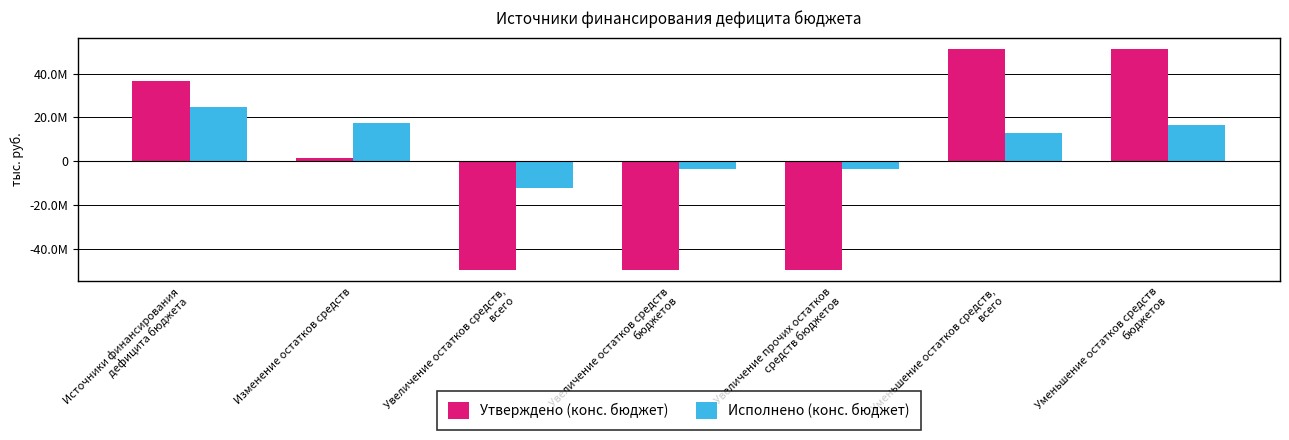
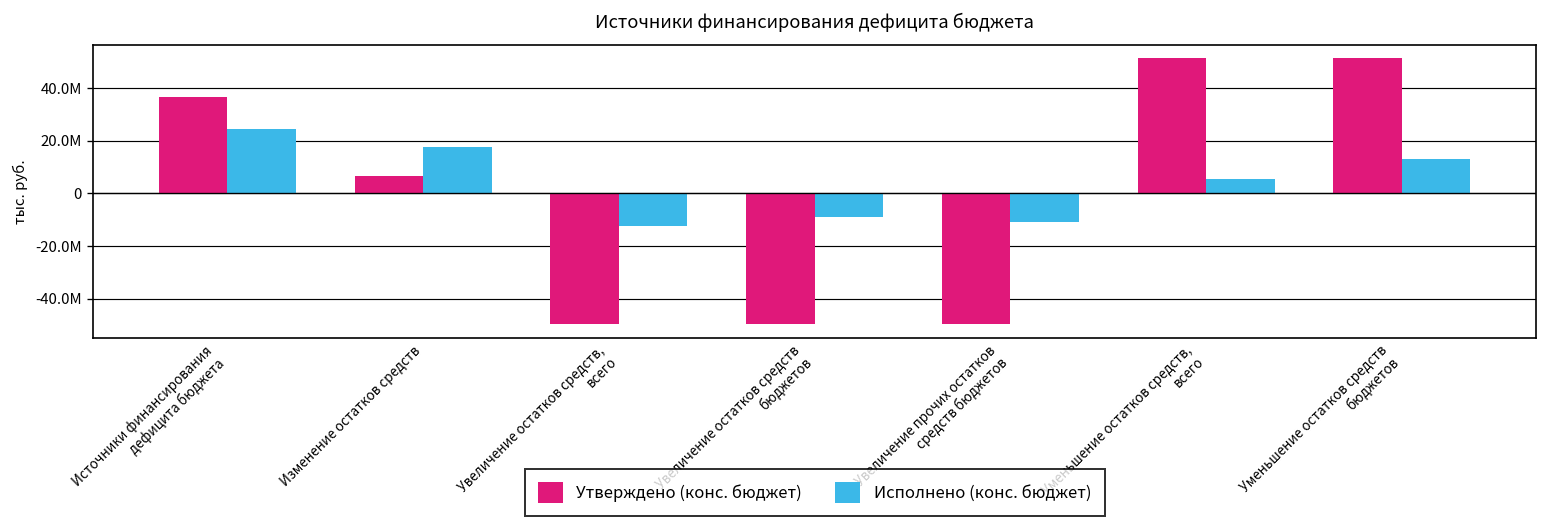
  {
    "Утверждено (конс. бюджет)": {
      "Источники финансирования дефицита бюджета": 37000000,
-     "Изменение остатков средств": 2000000,
+     "Изменение остатков средств": 7000000,
      "Увеличение остатков средств, всего": -50000000,
      "Увеличение остатков средств бюджетов": -50000000,
      "Увеличение прочих остатков средств бюджетов": -50000000,
      "Уменьшение остатков средств, всего": 51000000,
      "Уменьшение остатков средств бюджетов": 51000000
    },
    "Исполнено (конс. бюджет)": {
      "Источники финансирования дефицита бюджета": 25000000,
      "Изменение остатков средств": 17000000,
      "Увеличение остатков средств, всего": -12000000,
-     "Увеличение остатков средств бюджетов": -4000000,
-     "Увеличение прочих остатков средств бюджетов": -4000000,
-     "Уменьшение остатков средств, всего": 13000000,
-     "Уменьшение остатков средств бюджетов": 17000000
+     "Увеличение остатков средств бюджетов": -9000000,
+     "Увеличение прочих остатков средств бюджетов": -11000000,
+     "Уменьшение остатков средств, всего": 5000000,
+     "Уменьшение остатков средств бюджетов": 13000000
    }
  }
